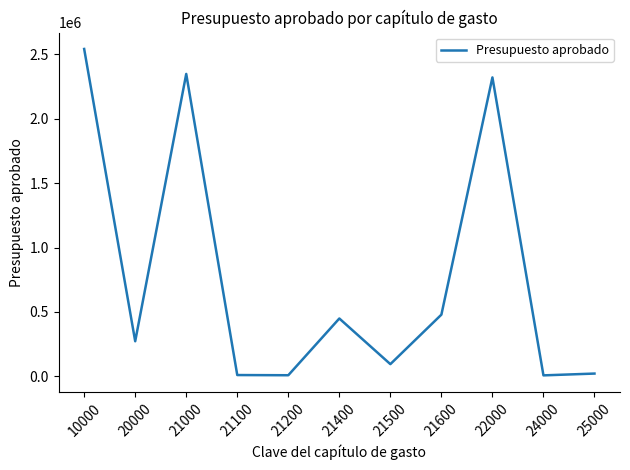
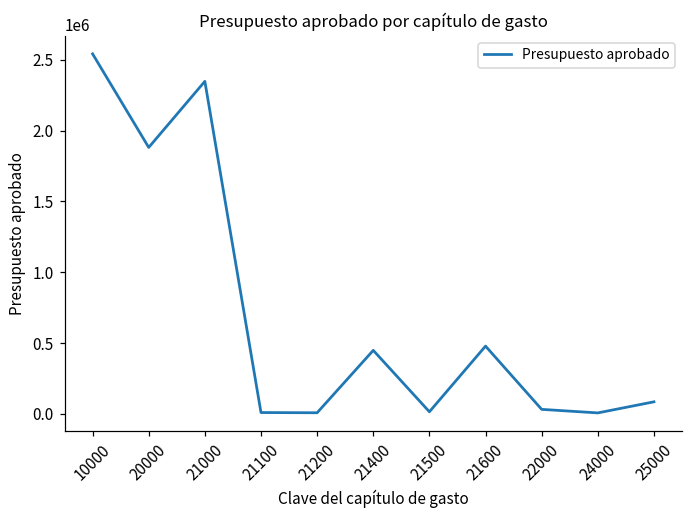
  {
    "10000": 2540000,
-   "20000": 270000,
+   "20000": 1880000,
    "21000": 2350000,
    "21100": 10000,
    "21200": 10000,
    "21400": 450000,
-   "21500": 90000,
+   "21500": 20000,
    "21600": 480000,
-   "22000": 2320000,
+   "22000": 30000,
    "24000": 10000,
-   "25000": 20000
+   "25000": 90000
  }
